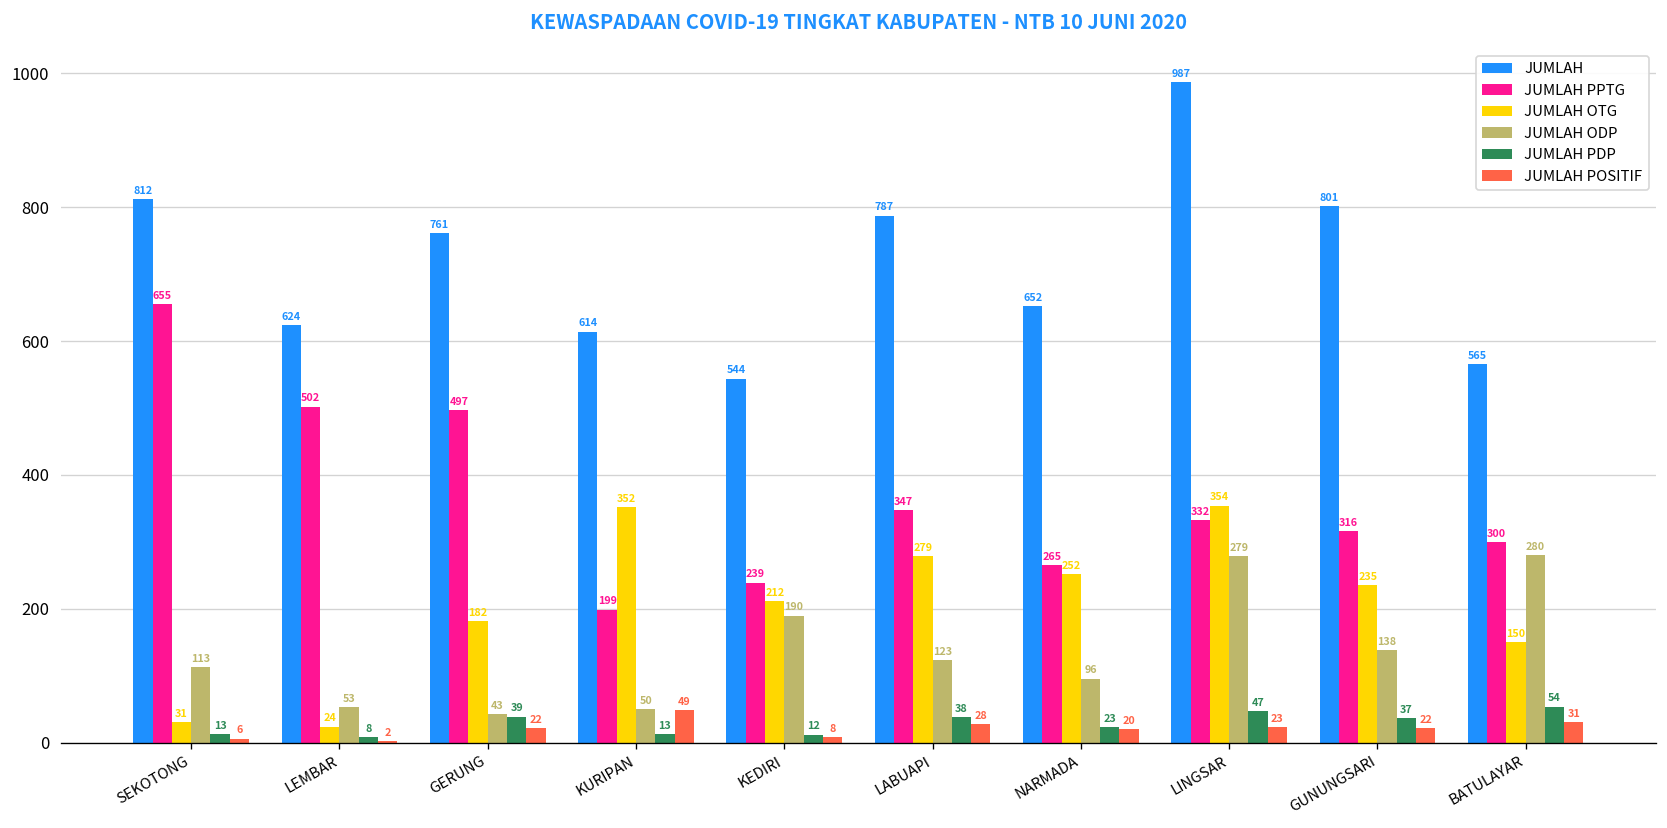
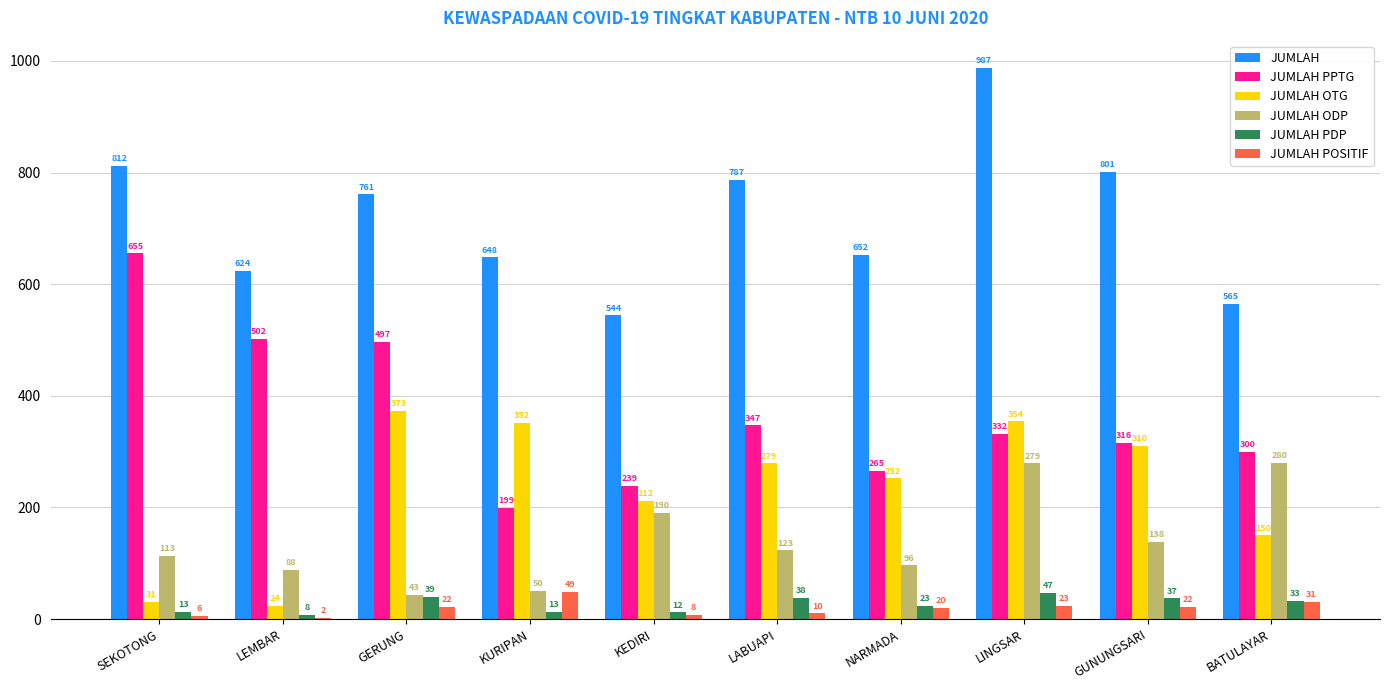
  {
    "JUMLAH": {
      "SEKOTONG": 812,
      "LEMBAR": 624,
      "GERUNG": 761,
-     "KURIPAN": 614,
+     "KURIPAN": 648,
      "KEDIRI": 544,
      "LABUAPI": 787,
      "NARMADA": 652,
      "LINGSAR": 987,
      "GUNUNGSARI": 801,
      "BATULAYAR": 565
    },
    "JUMLAH PPTG": {
      "SEKOTONG": 655,
      "LEMBAR": 502,
      "GERUNG": 497,
      "KURIPAN": 199,
      "KEDIRI": 239,
      "LABUAPI": 347,
      "NARMADA": 265,
      "LINGSAR": 332,
      "GUNUNGSARI": 316,
      "BATULAYAR": 300
    },
    "JUMLAH OTG": {
      "SEKOTONG": 31,
      "LEMBAR": 24,
-     "GERUNG": 182,
+     "GERUNG": 373,
      "KURIPAN": 352,
      "KEDIRI": 212,
      "LABUAPI": 279,
      "NARMADA": 252,
      "LINGSAR": 354,
-     "GUNUNGSARI": 235,
+     "GUNUNGSARI": 310,
      "BATULAYAR": 150
    },
    "JUMLAH ODP": {
      "SEKOTONG": 113,
-     "LEMBAR": 53,
+     "LEMBAR": 88,
      "GERUNG": 43,
      "KURIPAN": 50,
      "KEDIRI": 190,
      "LABUAPI": 123,
      "NARMADA": 96,
      "LINGSAR": 279,
      "GUNUNGSARI": 138,
      "BATULAYAR": 280
    },
    "JUMLAH PDP": {
      "SEKOTONG": 13,
      "LEMBAR": 8,
      "GERUNG": 39,
      "KURIPAN": 13,
      "KEDIRI": 12,
      "LABUAPI": 38,
      "NARMADA": 23,
      "LINGSAR": 47,
      "GUNUNGSARI": 37,
-     "BATULAYAR": 54
+     "BATULAYAR": 33
    },
    "JUMLAH POSITIF": {
      "SEKOTONG": 6,
      "LEMBAR": 2,
      "GERUNG": 22,
      "KURIPAN": 49,
      "KEDIRI": 8,
-     "LABUAPI": 28,
+     "LABUAPI": 10,
      "NARMADA": 20,
      "LINGSAR": 23,
      "GUNUNGSARI": 22,
      "BATULAYAR": 31
    }
  }
